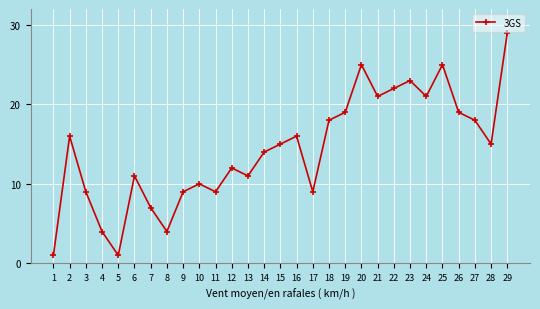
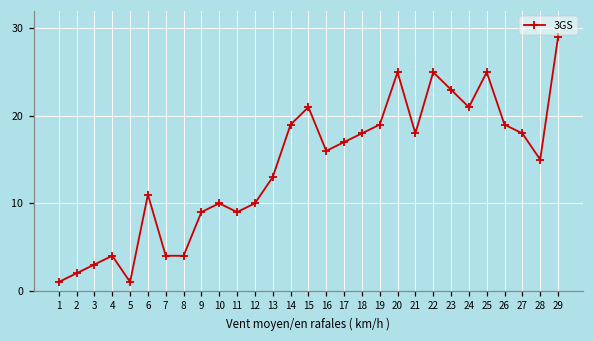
  {
    "1": 1,
-   "2": 16,
-   "3": 9,
+   "2": 2,
+   "3": 3,
    "4": 4,
    "5": 1,
    "6": 11,
-   "7": 7,
+   "7": 4,
    "8": 4,
    "9": 9,
    "10": 10,
    "11": 9,
-   "12": 12,
-   "13": 11,
-   "14": 14,
-   "15": 15,
+   "12": 10,
+   "13": 13,
+   "14": 19,
+   "15": 21,
    "16": 16,
-   "17": 9,
+   "17": 17,
    "18": 18,
    "19": 19,
    "20": 25,
-   "21": 21,
-   "22": 22,
+   "21": 18,
+   "22": 25,
    "23": 23,
    "24": 21,
    "25": 25,
    "26": 19,
    "27": 18,
    "28": 15,
    "29": 29
  }
